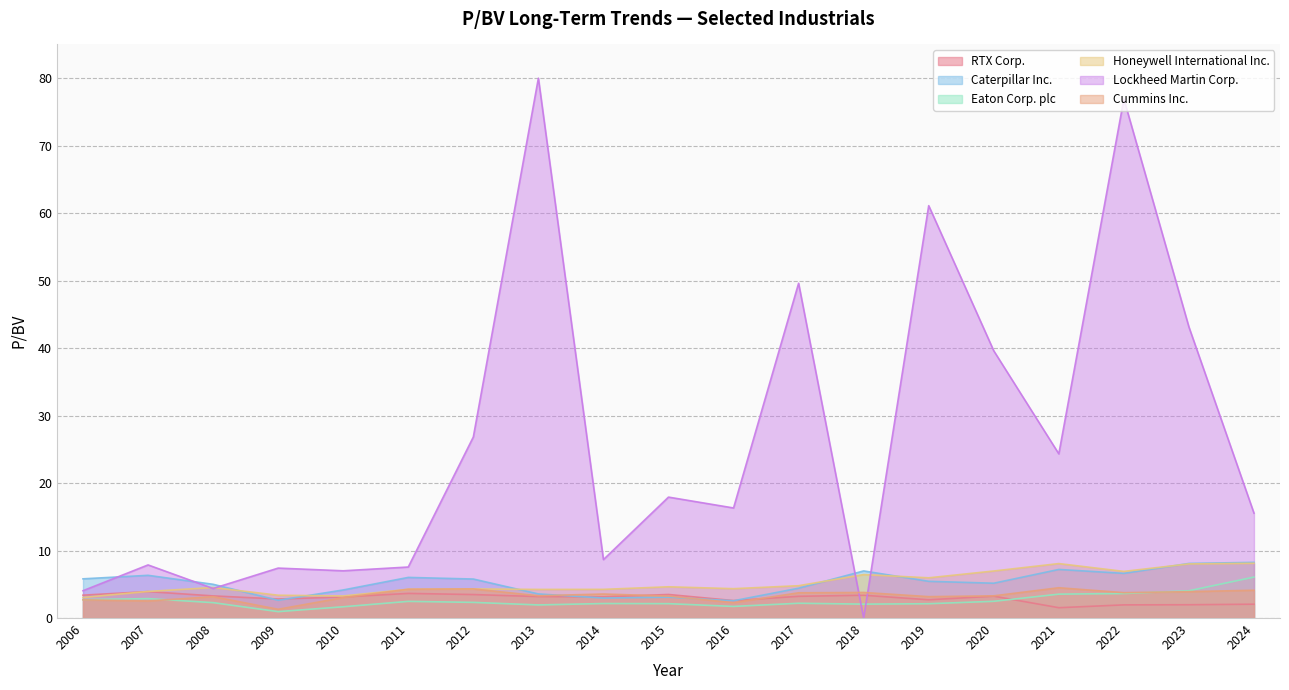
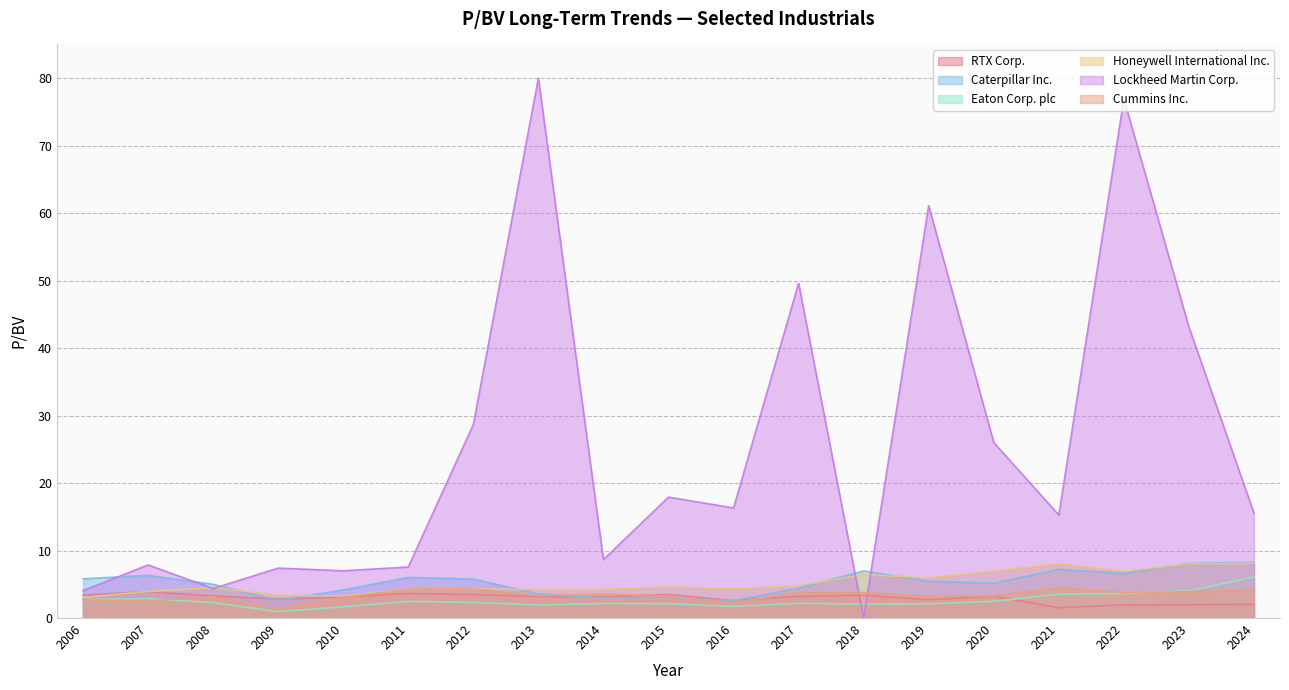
  {
    "Lockheed Martin Corp.": {
      "2006": 4,
      "2007": 8,
      "2009": 7,
      "2010": 7,
      "2011": 8,
-     "2012": 27,
+     "2012": 29,
      "2013": 80,
      "2014": 9,
      "2015": 18,
      "2016": 16,
      "2017": 50,
      "2018": 0,
      "2019": 61,
-     "2020": 40,
-     "2021": 24,
+     "2020": 26,
+     "2021": 15,
      "2023": 43,
      "2024": 16
    }
  }
